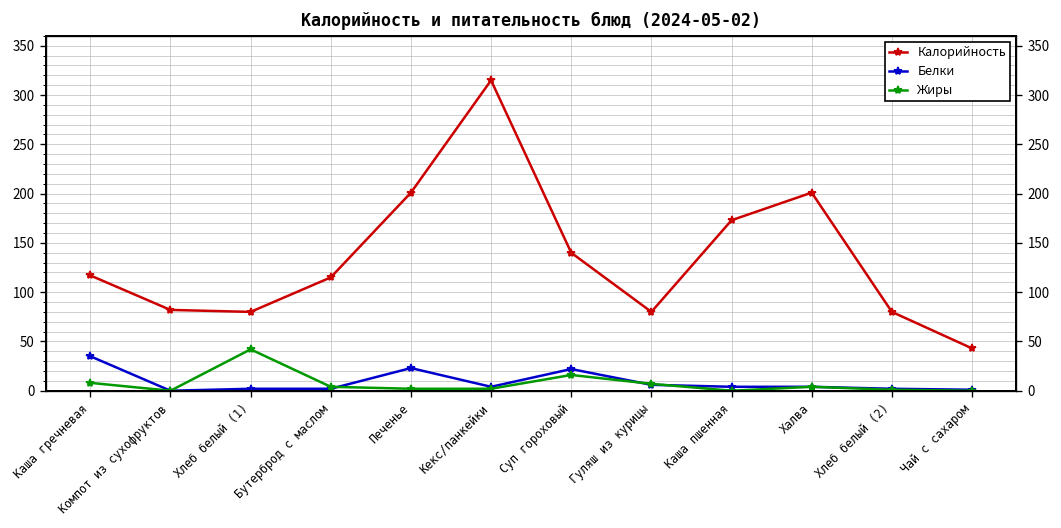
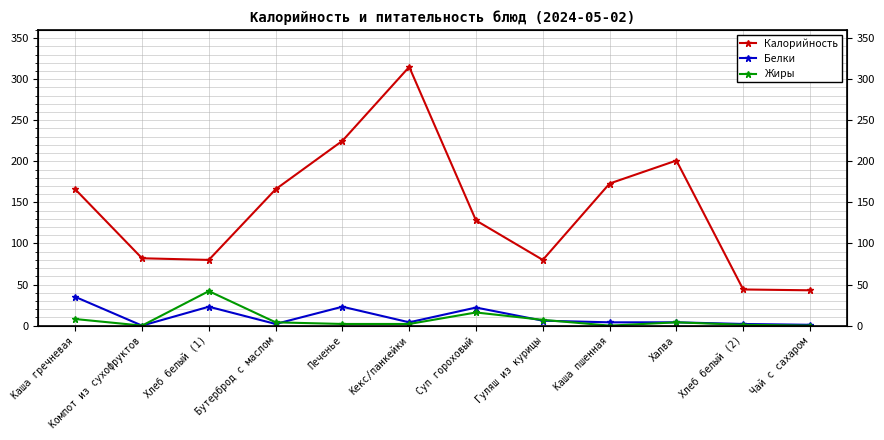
  {
    "Калорийность": {
-     "Каша гречневая": 120,
+     "Каша гречневая": 170,
      "Компот из сухофруктов": 80,
      "Хлеб белый (1)": 80,
-     "Бутерброд с маслом": 120,
-     "Печенье": 200,
+     "Бутерброд с маслом": 170,
+     "Печенье": 230,
      "Кекс/панкейки": 320,
-     "Суп гороховый": 140,
+     "Суп гороховый": 130,
      "Гуляш из курицы": 80,
      "Каша пшенная": 170,
      "Халва": 200,
-     "Хлеб белый (2)": 80,
+     "Хлеб белый (2)": 40,
      "Чай с сахаром": 40
    },
    "Белки": {
      "Каша гречневая": 40,
-     "Хлеб белый (1)": 0,
+     "Хлеб белый (1)": 20,
      "Печенье": 20,
      "Суп гороховый": 20,
      "Каша пшенная": 0
    },
    "Жиры": {
      "Каша гречневая": 10,
      "Хлеб белый (1)": 40,
      "Печенье": 0,
      "Суп гороховый": 20,
      "Каша пшенная": 0
    }
  }
